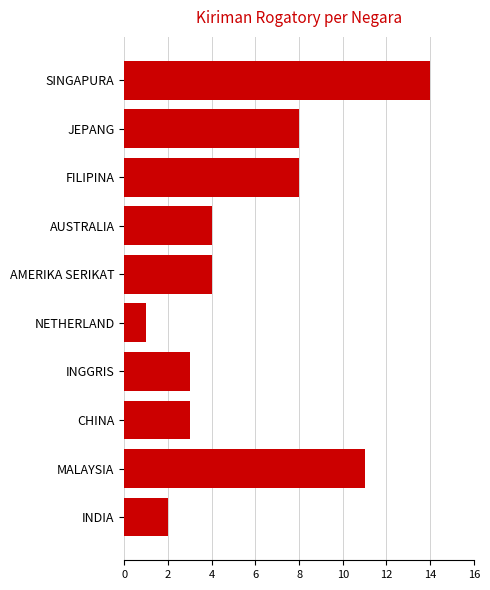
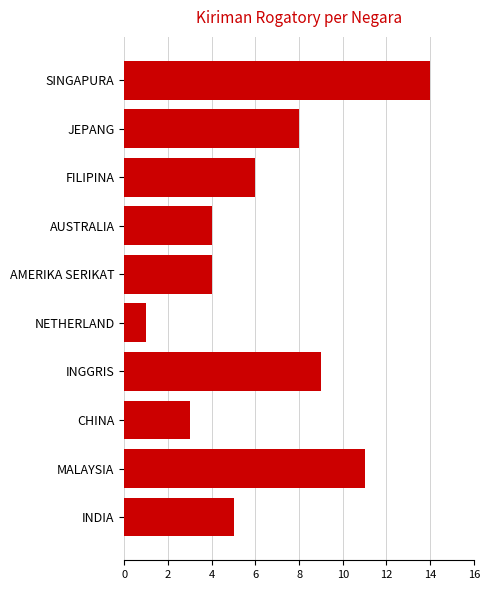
  {
    "SINGAPURA": 14,
    "JEPANG": 8,
-   "FILIPINA": 8,
+   "FILIPINA": 6,
    "AUSTRALIA": 4,
    "AMERIKA SERIKAT": 4,
    "NETHERLAND": 1,
-   "INGGRIS": 3,
+   "INGGRIS": 9,
    "CHINA": 3,
    "MALAYSIA": 11,
-   "INDIA": 2
+   "INDIA": 5
  }
